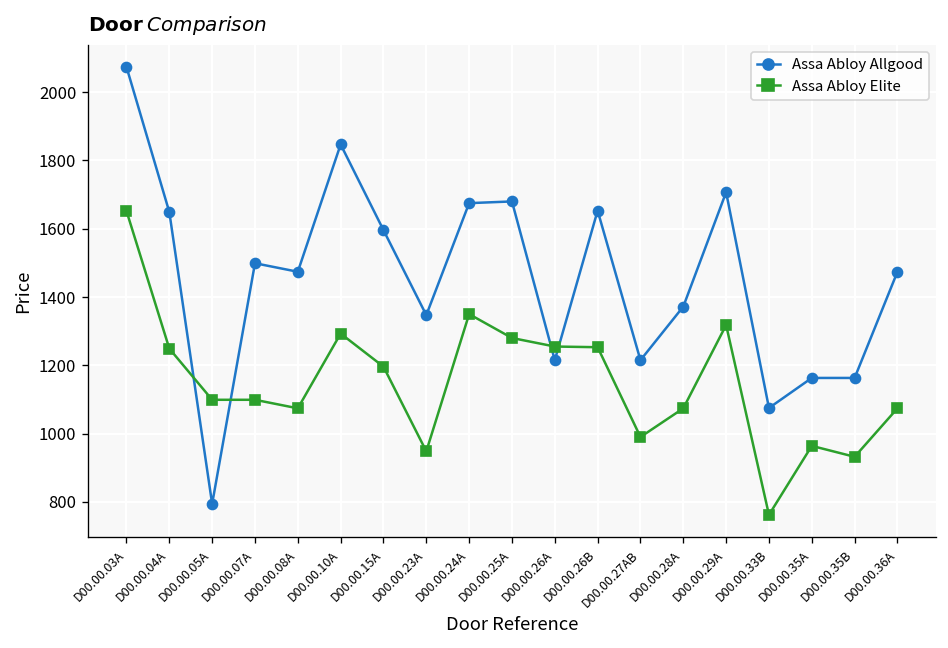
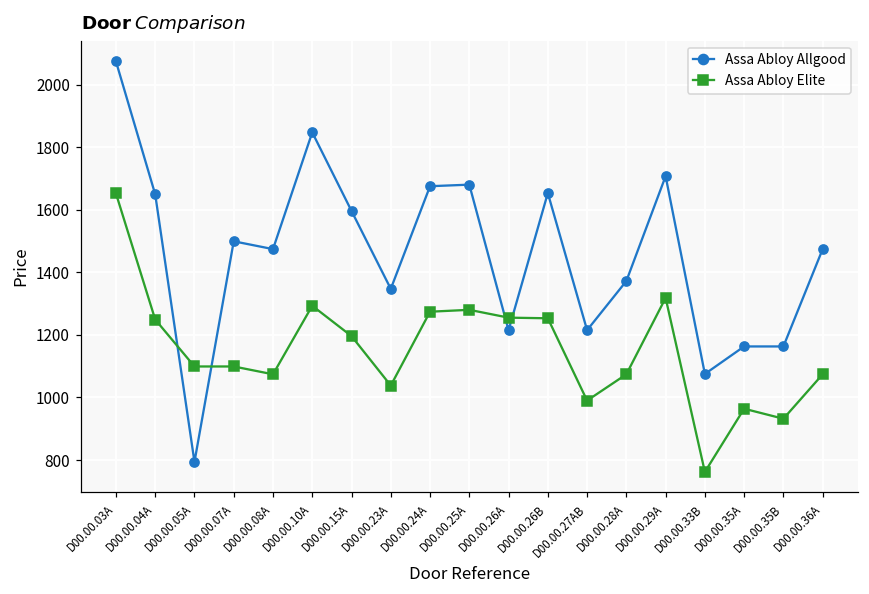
  {
    "Assa Abloy Allgood": {
      "D00.00.03A": 2070,
      "D00.00.04A": 1650,
      "D00.00.05A": 790,
      "D00.00.07A": 1500,
      "D00.00.08A": 1470,
      "D00.00.10A": 1850,
      "D00.00.15A": 1600,
      "D00.00.23A": 1350,
      "D00.00.24A": 1680,
      "D00.00.25A": 1680,
      "D00.00.26A": 1220,
      "D00.00.26B": 1650,
      "D00.00.27AB": 1220,
      "D00.00.28A": 1370,
      "D00.00.29A": 1710,
      "D00.00.33B": 1080,
      "D00.00.35A": 1160,
      "D00.00.35B": 1160,
      "D00.00.36A": 1470
    },
    "Assa Abloy Elite": {
      "D00.00.03A": 1650,
      "D00.00.04A": 1250,
      "D00.00.05A": 1100,
      "D00.00.07A": 1100,
      "D00.00.08A": 1070,
      "D00.00.10A": 1290,
      "D00.00.15A": 1200,
-     "D00.00.23A": 950,
-     "D00.00.24A": 1350,
+     "D00.00.23A": 1040,
+     "D00.00.24A": 1270,
      "D00.00.25A": 1280,
      "D00.00.26A": 1260,
      "D00.00.26B": 1250,
      "D00.00.27AB": 990,
      "D00.00.28A": 1070,
      "D00.00.29A": 1320,
      "D00.00.33B": 760,
      "D00.00.35A": 960,
      "D00.00.35B": 930,
      "D00.00.36A": 1070
    }
  }
